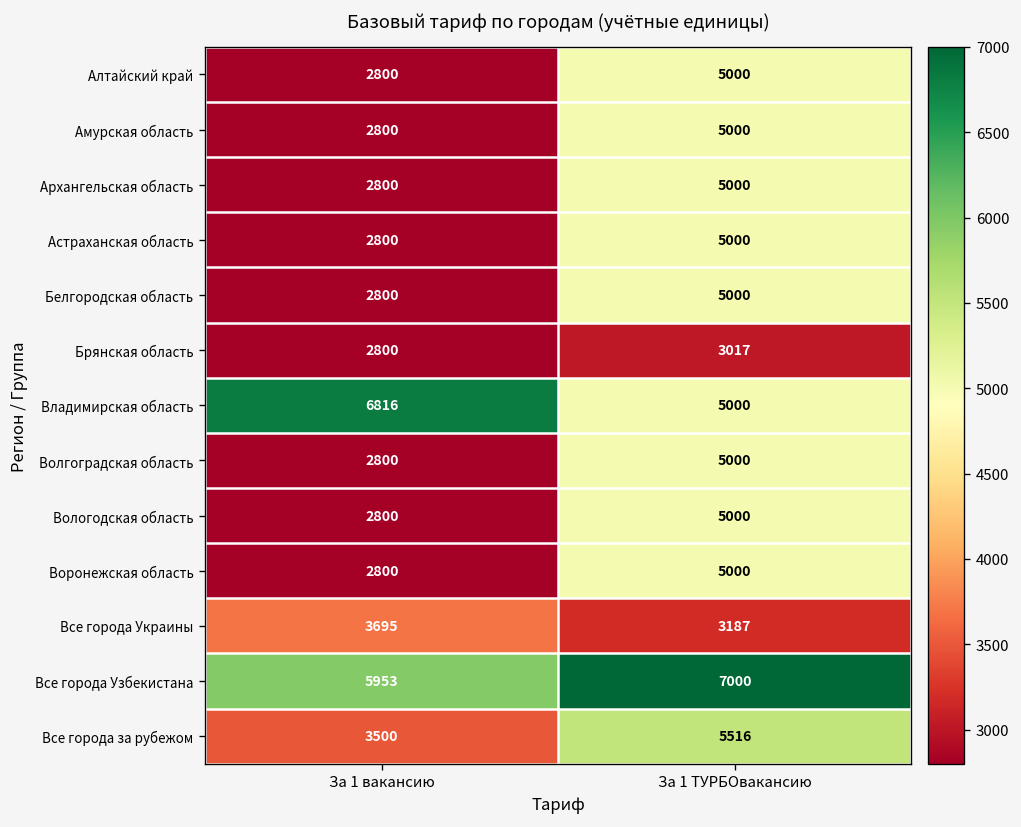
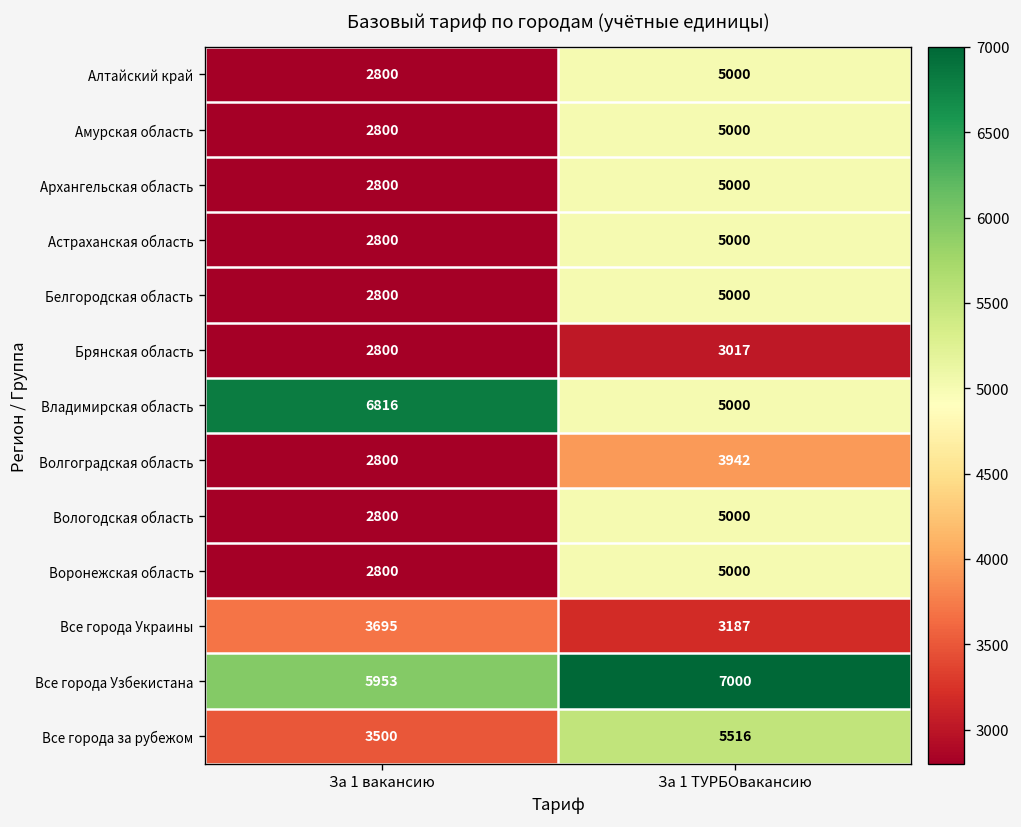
  {
    "Алтайский край": {
      "За 1 вакансию": 2800,
      "За 1 ТУРБОвакансию": 5000
    },
    "Амурская область": {
      "За 1 вакансию": 2800,
      "За 1 ТУРБОвакансию": 5000
    },
    "Архангельская область": {
      "За 1 вакансию": 2800,
      "За 1 ТУРБОвакансию": 5000
    },
    "Астраханская область": {
      "За 1 вакансию": 2800,
      "За 1 ТУРБОвакансию": 5000
    },
    "Белгородская область": {
      "За 1 вакансию": 2800,
      "За 1 ТУРБОвакансию": 5000
    },
    "Брянская область": {
      "За 1 вакансию": 2800,
      "За 1 ТУРБОвакансию": 3017
    },
    "Владимирская область": {
      "За 1 вакансию": 6816,
      "За 1 ТУРБОвакансию": 5000
    },
    "Волгоградская область": {
      "За 1 вакансию": 2800,
-     "За 1 ТУРБОвакансию": 5000
+     "За 1 ТУРБОвакансию": 3942
    },
    "Вологодская область": {
      "За 1 вакансию": 2800,
      "За 1 ТУРБОвакансию": 5000
    },
    "Воронежская область": {
      "За 1 вакансию": 2800,
      "За 1 ТУРБОвакансию": 5000
    },
    "Все города Украины": {
      "За 1 вакансию": 3695,
      "За 1 ТУРБОвакансию": 3187
    },
    "Все города Узбекистана": {
      "За 1 вакансию": 5953,
      "За 1 ТУРБОвакансию": 7000
    },
    "Все города за рубежом": {
      "За 1 вакансию": 3500,
      "За 1 ТУРБОвакансию": 5516
    }
  }
